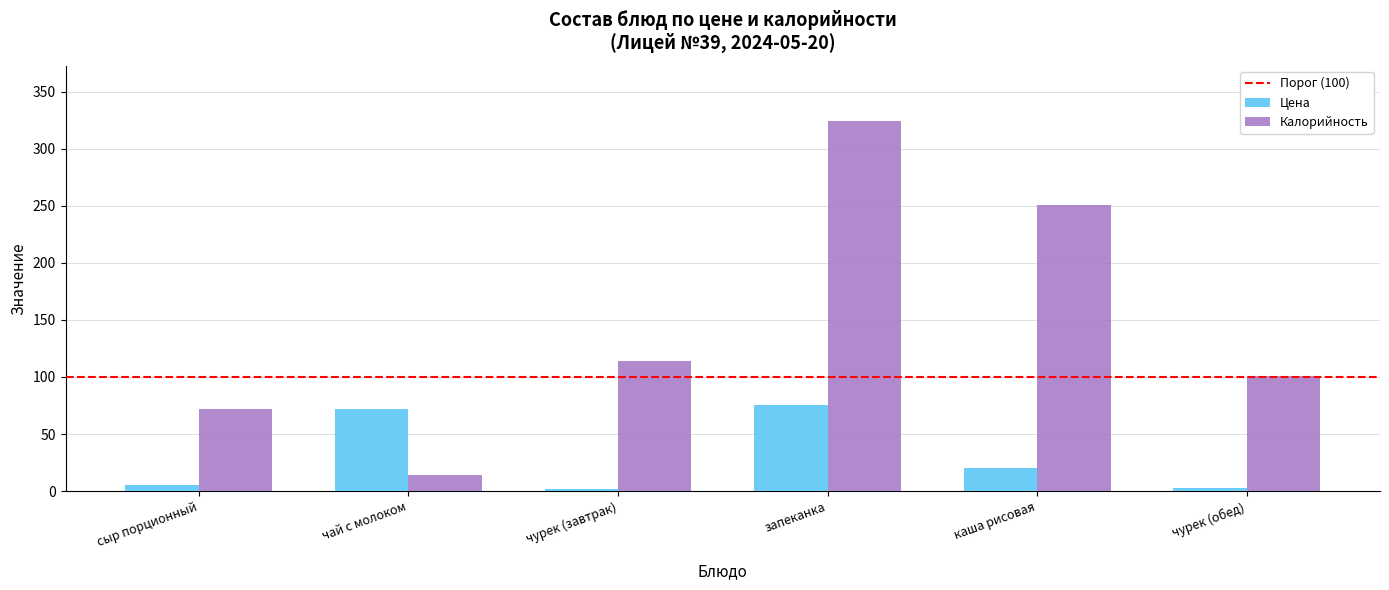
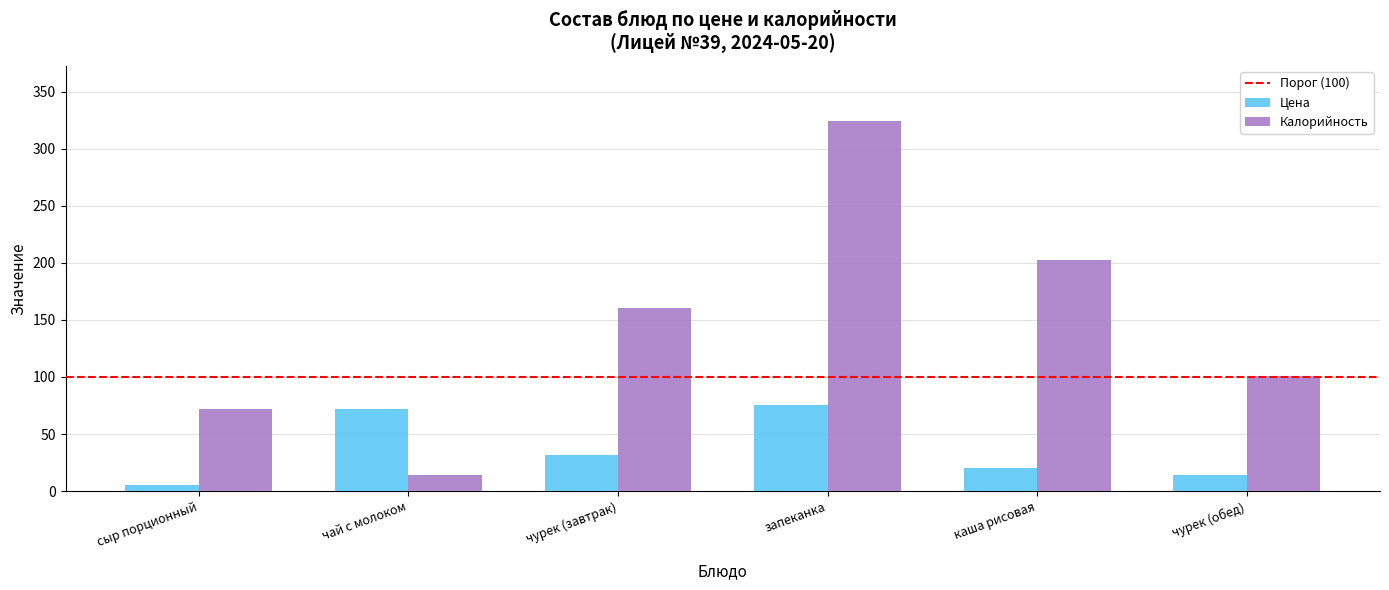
  {
    "Цена": {
      "сыр порционный": 5,
      "чай с молоком": 72,
-     "чурек (завтрак)": 2,
+     "чурек (завтрак)": 31,
      "запеканка": 75,
      "каша рисовая": 20,
-     "чурек (обед)": 3
+     "чурек (обед)": 14
    },
    "Калорийность": {
      "сыр порционный": 72,
      "чай с молоком": 14,
-     "чурек (завтрак)": 114,
+     "чурек (завтрак)": 161,
      "запеканка": 324,
-     "каша рисовая": 251,
+     "каша рисовая": 203,
      "чурек (обед)": 101
    }
  }
